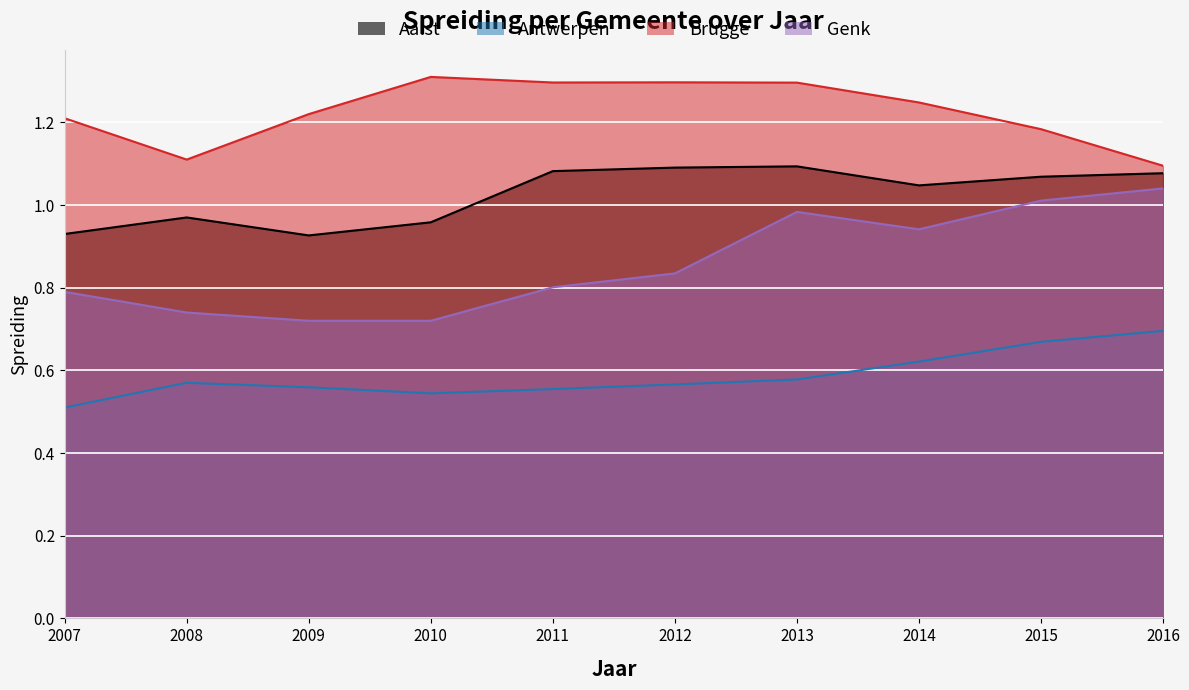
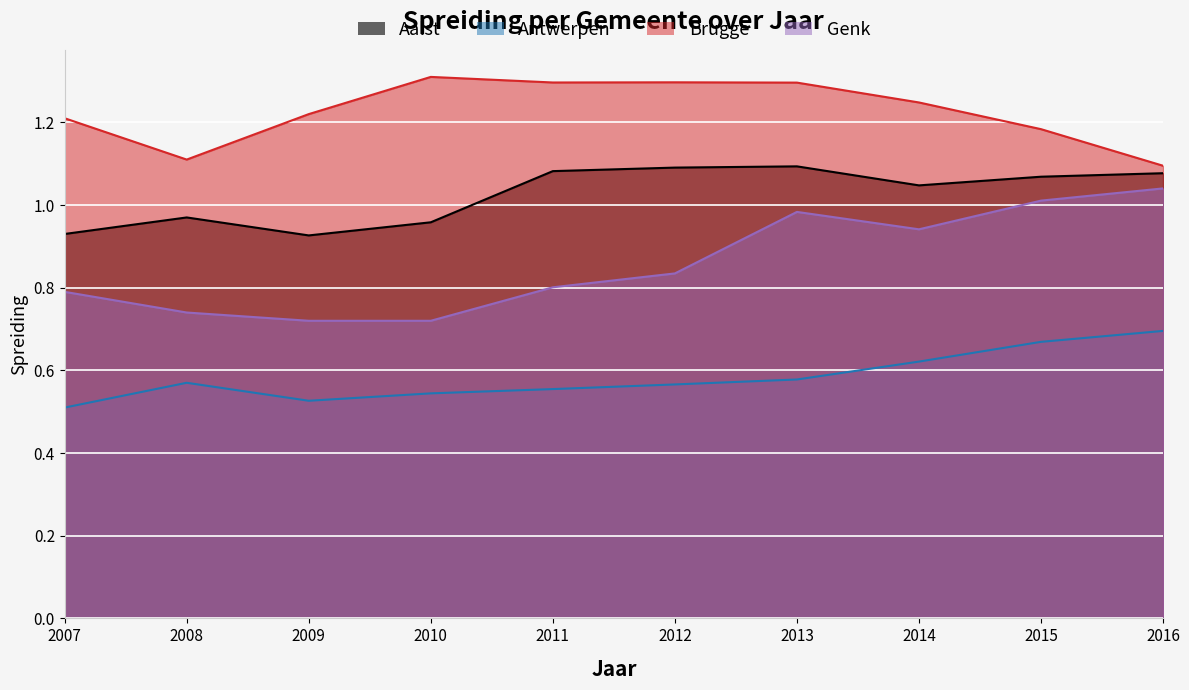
  {
    "Aalst": {
      "2007": 0.93,
      "2008": 0.97,
      "2009": 0.93,
      "2010": 0.96,
      "2011": 1.08,
      "2012": 1.09,
      "2013": 1.09,
      "2014": 1.05,
      "2015": 1.07,
      "2016": 1.08
    },
    "Antwerpen": {
      "2007": 0.51,
      "2008": 0.57,
-     "2009": 0.56,
+     "2009": 0.53,
      "2010": 0.54,
      "2011": 0.55,
      "2012": 0.57,
      "2013": 0.58,
      "2014": 0.62,
      "2015": 0.67,
      "2016": 0.70
    },
    "Brugge": {
      "2007": 1.21,
      "2008": 1.11,
      "2009": 1.22,
      "2010": 1.31,
      "2011": 1.30,
      "2012": 1.30,
      "2013": 1.30,
      "2014": 1.25,
      "2015": 1.18,
      "2016": 1.10
    },
    "Genk": {
      "2007": 0.79,
      "2008": 0.74,
      "2009": 0.72,
      "2010": 0.72,
      "2011": 0.80,
      "2012": 0.83,
      "2013": 0.98,
      "2014": 0.94,
      "2015": 1.01,
      "2016": 1.04
    }
  }
